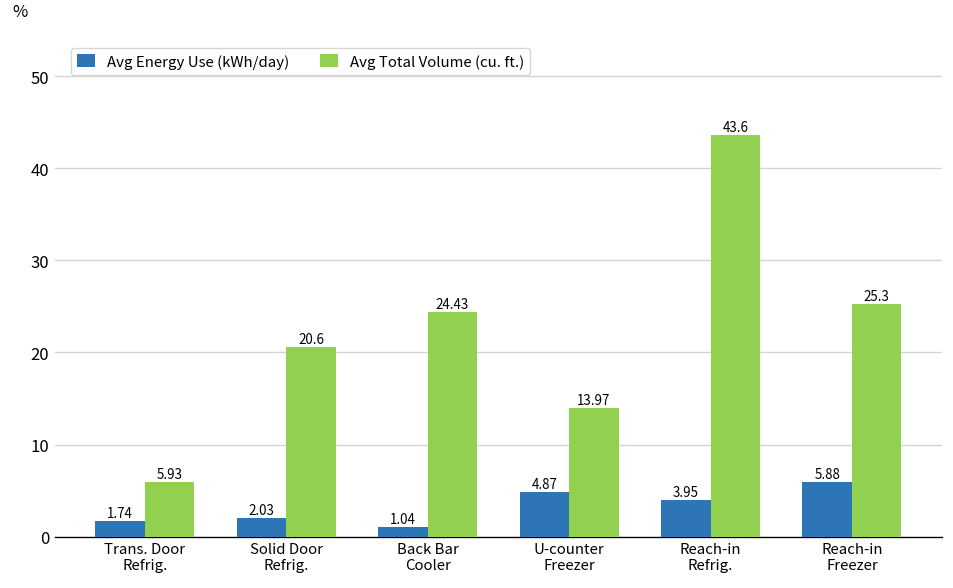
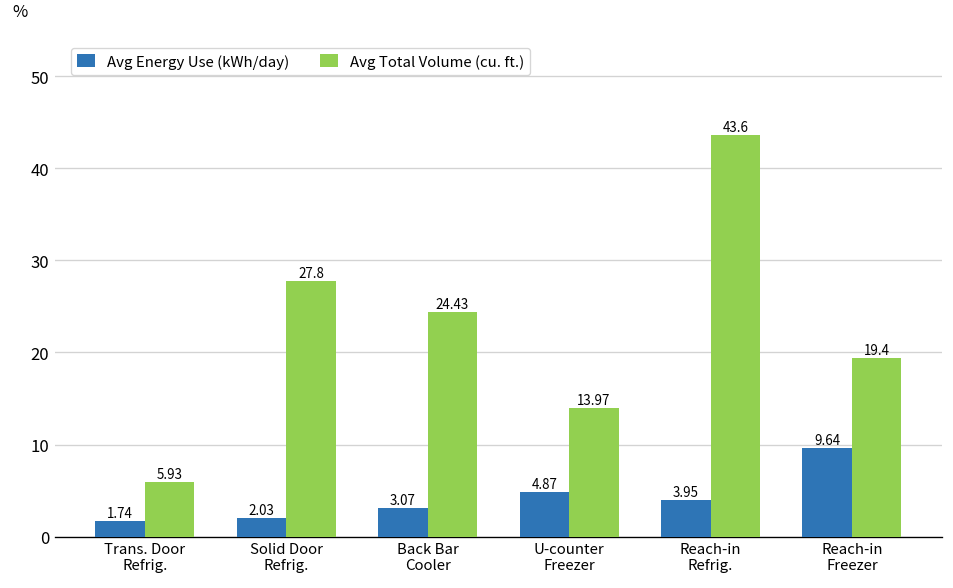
  {
    "Avg Energy Use (kWh/day)": {
      "Trans. Door Refrig.": 1.74,
      "Solid Door Refrig.": 2.03,
-     "Back Bar Cooler": 1.04,
+     "Back Bar Cooler": 3.07,
      "U-counter Freezer": 4.87,
      "Reach-in Refrig.": 3.95,
-     "Reach-in Freezer": 5.88
+     "Reach-in Freezer": 9.64
    },
    "Avg Total Volume (cu. ft.)": {
      "Trans. Door Refrig.": 5.93,
-     "Solid Door Refrig.": 20.6,
+     "Solid Door Refrig.": 27.8,
      "Back Bar Cooler": 24.43,
      "U-counter Freezer": 13.97,
      "Reach-in Refrig.": 43.6,
-     "Reach-in Freezer": 25.3
+     "Reach-in Freezer": 19.4
    }
  }
